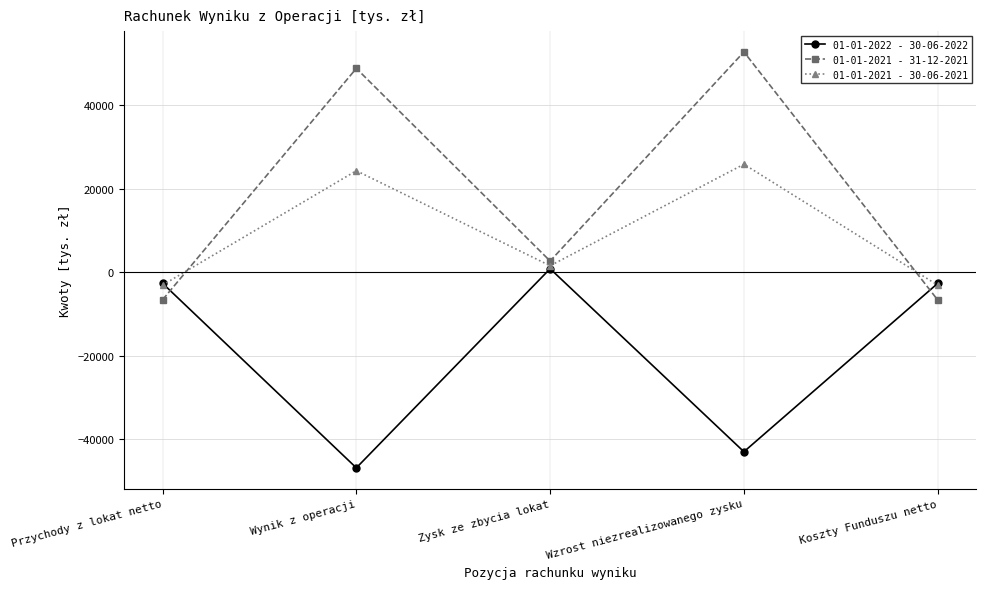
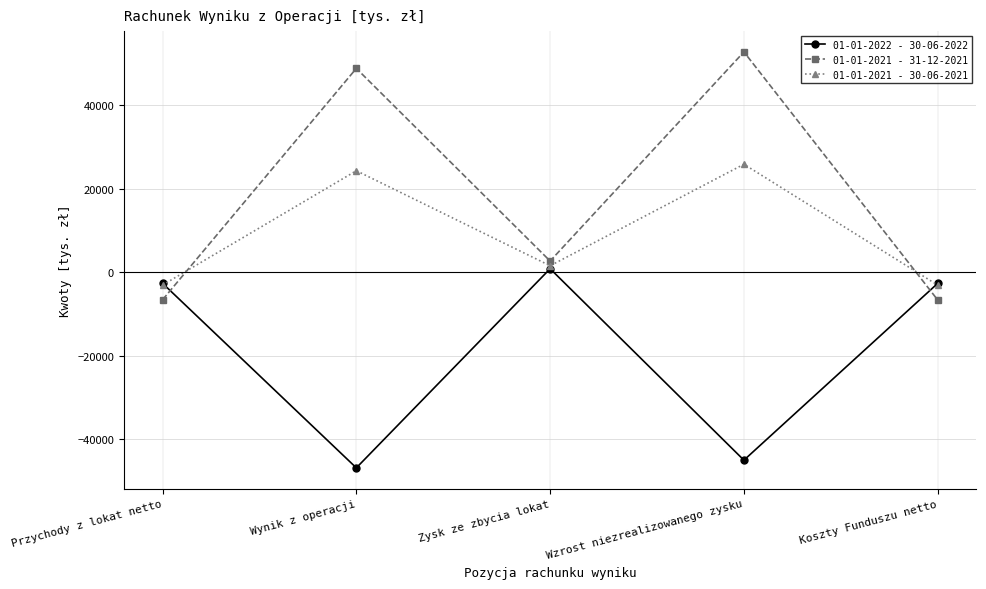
  {
    "01-01-2022 - 30-06-2022": {
      "Wynik z operacji": -47000,
      "Zysk ze zbycia lokat": 1000,
-     "Wzrost niezrealizowanego zysku": -43000
+     "Wzrost niezrealizowanego zysku": -45000
    }
  }
